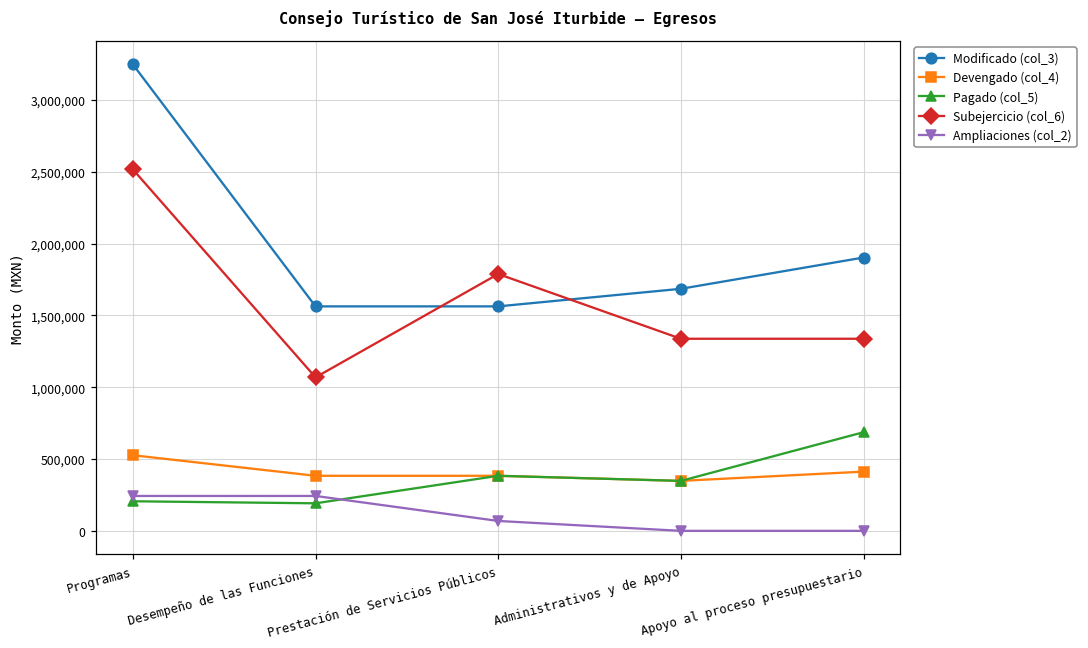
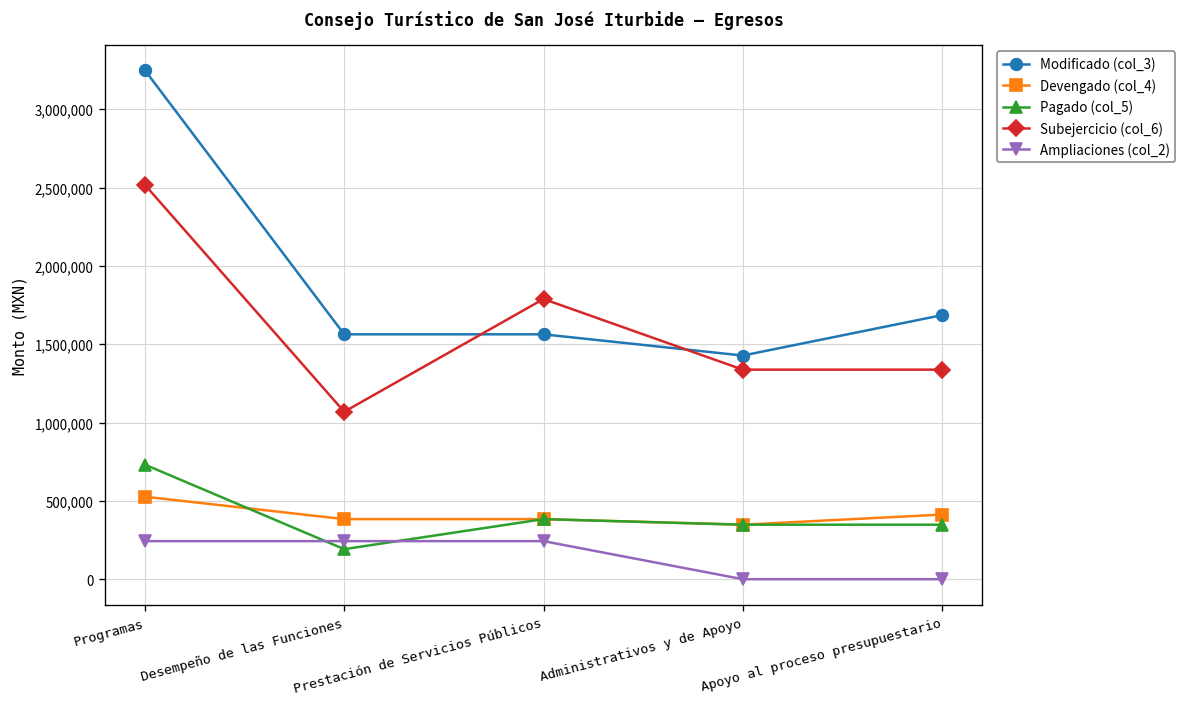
  {
    "Modificado (col_3)": {
      "Programas": "3,250,000",
      "Desempeño de las Funciones": "1,560,000",
      "Prestación de Servicios Públicos": "1,560,000",
-     "Administrativos y de Apoyo": "1,690,000",
-     "Apoyo al proceso presupuestario": "1,900,000"
+     "Administrativos y de Apoyo": "1,430,000",
+     "Apoyo al proceso presupuestario": "1,690,000"
    },
    "Devengado (col_4)": {
      "Programas": "530,000",
      "Desempeño de las Funciones": "380,000",
      "Apoyo al proceso presupuestario": "410,000"
    },
    "Pagado (col_5)": {
-     "Programas": "210,000",
+     "Programas": "730,000",
      "Desempeño de las Funciones": "190,000",
-     "Apoyo al proceso presupuestario": "690,000"
+     "Apoyo al proceso presupuestario": "350,000"
    },
    "Subejercicio (col_6)": {
      "Programas": "2,520,000",
      "Desempeño de las Funciones": "1,070,000",
      "Prestación de Servicios Públicos": "1,790,000",
      "Administrativos y de Apoyo": "1,340,000",
      "Apoyo al proceso presupuestario": "1,340,000"
    },
    "Ampliaciones (col_2)": {
      "Programas": "240,000",
      "Desempeño de las Funciones": "240,000",
-     "Prestación de Servicios Públicos": "70,000",
+     "Prestación de Servicios Públicos": "240,000",
      "Administrativos y de Apoyo": "0",
      "Apoyo al proceso presupuestario": "0"
    }
  }
